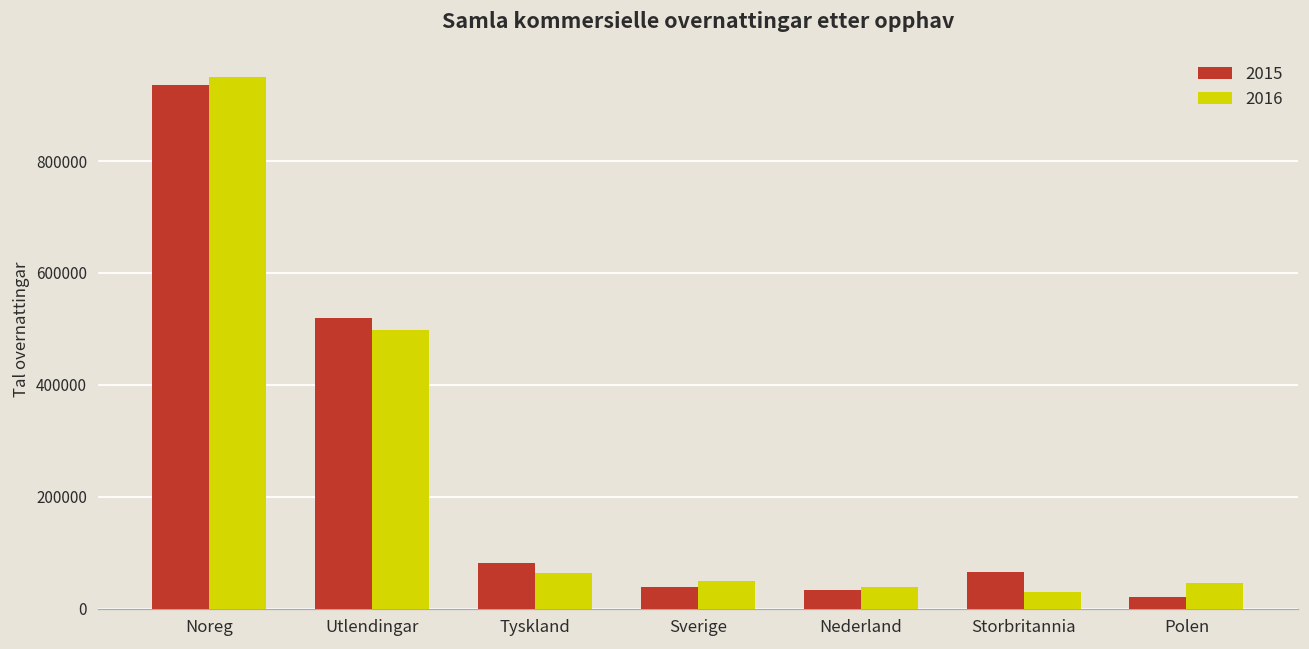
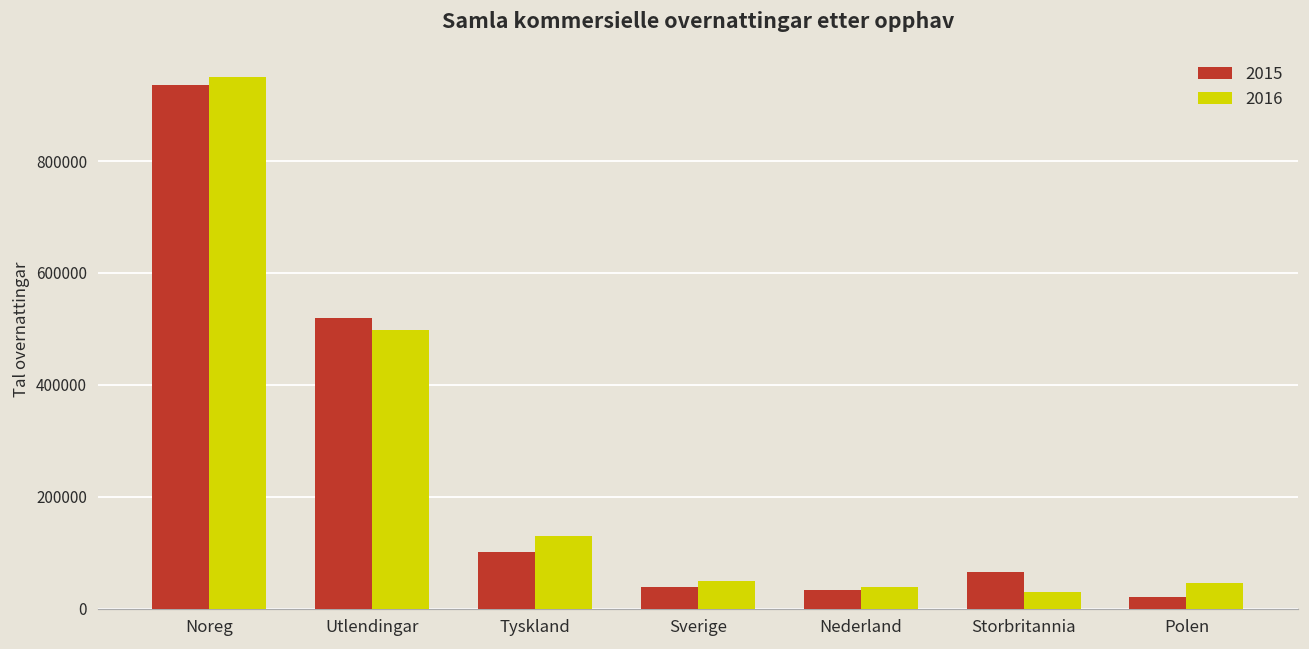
  {
    "2015": {
      "Noreg": 940000,
      "Utlendingar": 520000,
-     "Tyskland": 80000,
+     "Tyskland": 100000,
      "Sverige": 40000,
      "Nederland": 30000,
      "Storbritannia": 70000,
      "Polen": 20000
    },
    "2016": {
      "Noreg": 950000,
      "Utlendingar": 500000,
-     "Tyskland": 60000,
+     "Tyskland": 130000,
      "Sverige": 50000,
      "Nederland": 40000,
      "Storbritannia": 30000,
      "Polen": 50000
    }
  }
